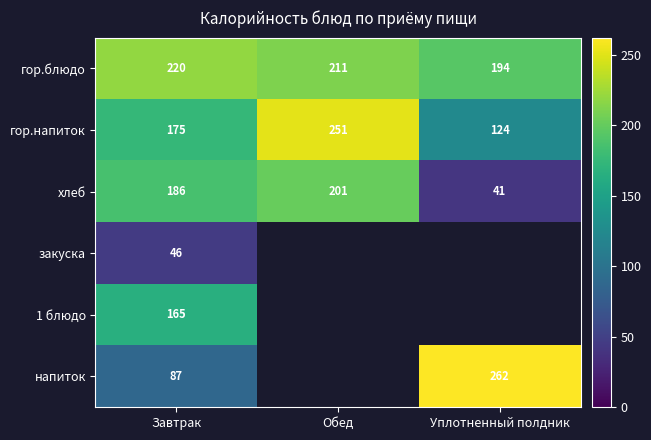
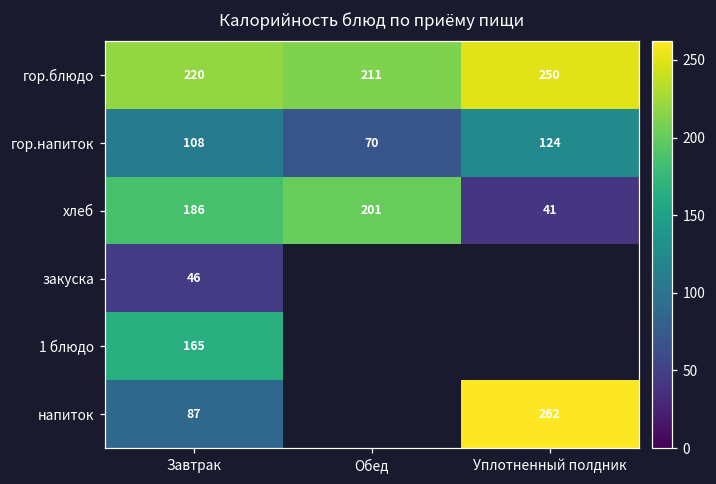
  {
    "гор.блюдо": {
      "Завтрак": 220,
      "Обед": 211,
-     "Уплотненный полдник": 194
+     "Уплотненный полдник": 250
    },
    "гор.напиток": {
-     "Завтрак": 175,
-     "Обед": 251,
+     "Завтрак": 108,
+     "Обед": 70,
      "Уплотненный полдник": 124
    },
    "хлеб": {
      "Завтрак": 186,
      "Обед": 201,
      "Уплотненный полдник": 41
    },
    "закуска": {
      "Завтрак": 46
    },
    "1 блюдо": {
      "Завтрак": 165
    },
    "напиток": {
      "Завтрак": 87,
      "Уплотненный полдник": 262
    }
  }
